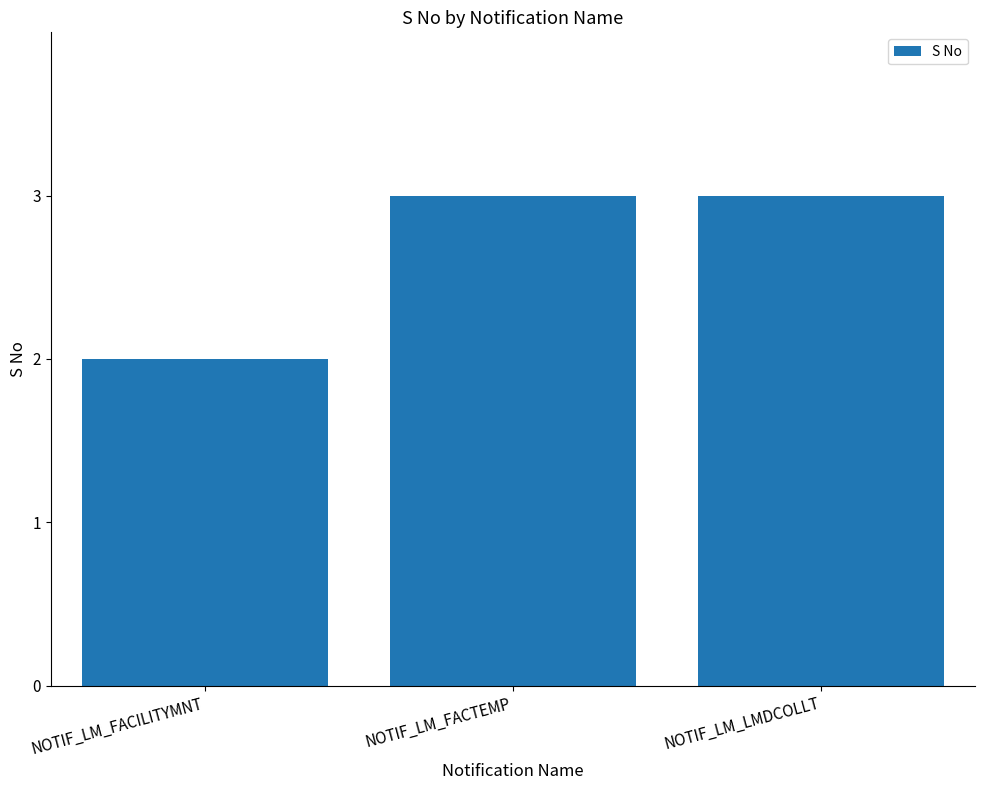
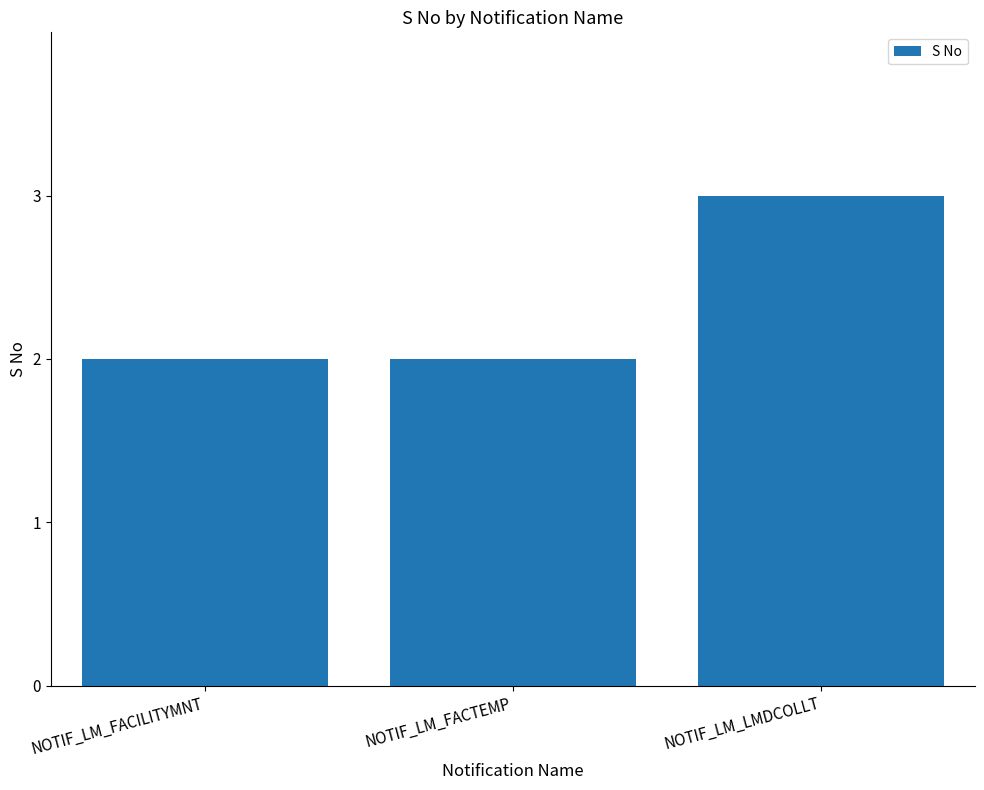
  {
    "NOTIF_LM_FACILITYMNT": 2,
-   "NOTIF_LM_FACTEMP": 3,
+   "NOTIF_LM_FACTEMP": 2,
    "NOTIF_LM_LMDCOLLT": 3
  }
